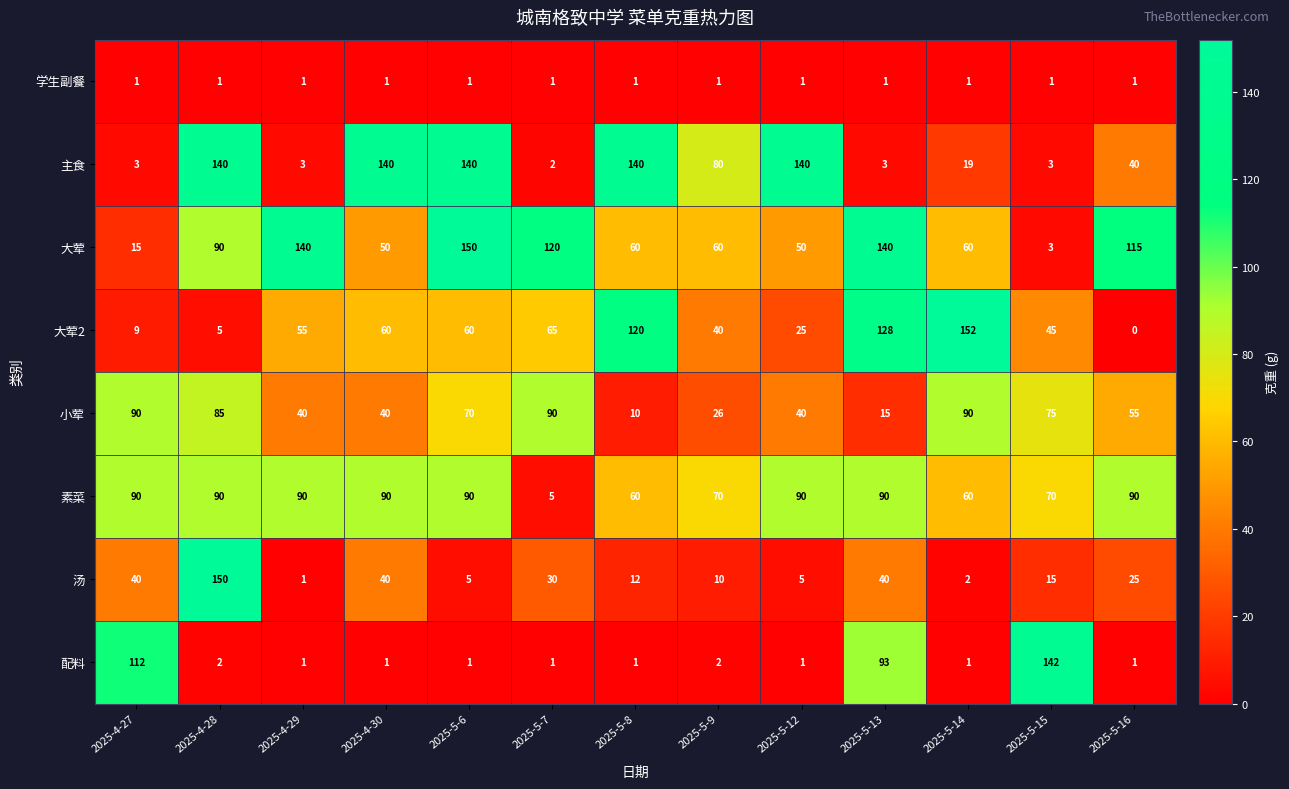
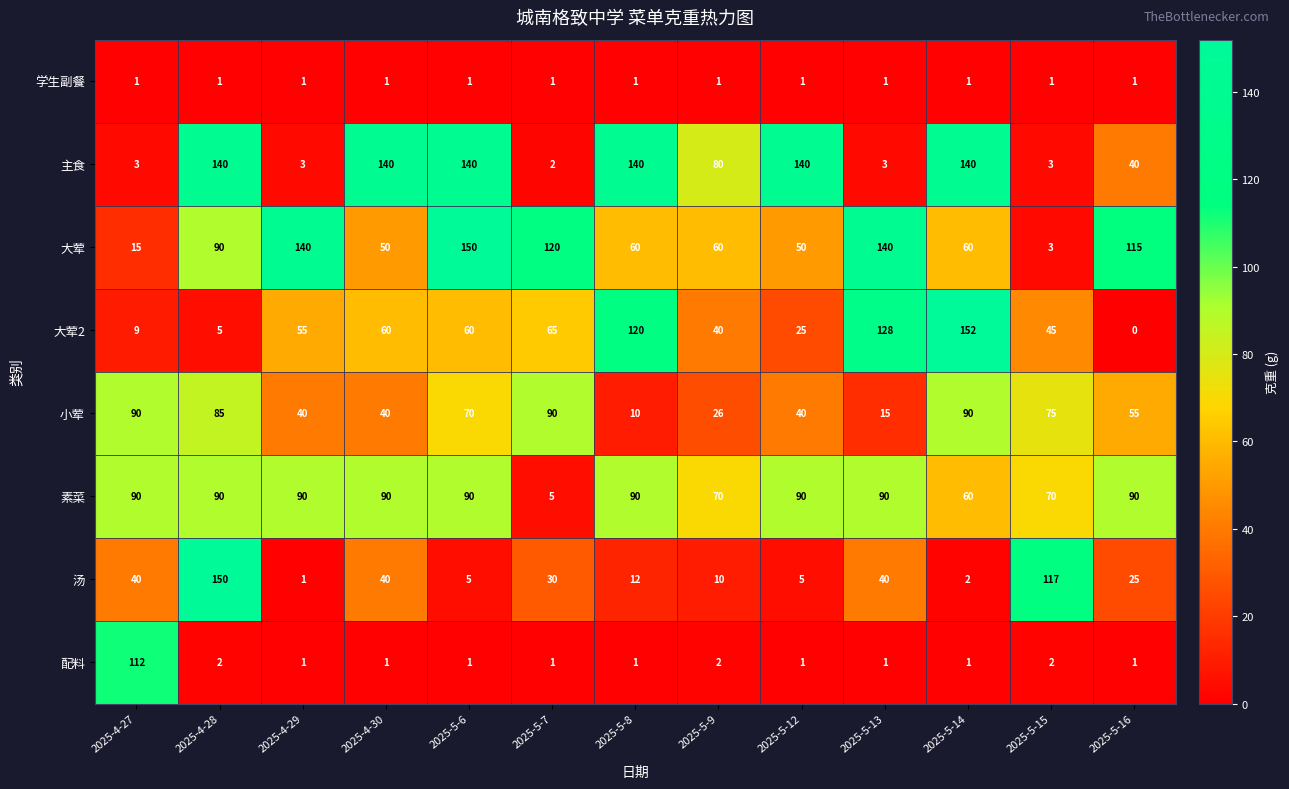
  {
    "学生副餐": {
      "2025-4-27": 1,
      "2025-4-28": 1,
      "2025-4-29": 1,
      "2025-4-30": 1,
      "2025-5-6": 1,
      "2025-5-7": 1,
      "2025-5-8": 1,
      "2025-5-9": 1,
      "2025-5-12": 1,
      "2025-5-13": 1,
      "2025-5-14": 1,
      "2025-5-15": 1,
      "2025-5-16": 1
    },
    "主食": {
      "2025-4-27": 3,
      "2025-4-28": 140,
      "2025-4-29": 3,
      "2025-4-30": 140,
      "2025-5-6": 140,
      "2025-5-7": 2,
      "2025-5-8": 140,
      "2025-5-9": 80,
      "2025-5-12": 140,
      "2025-5-13": 3,
-     "2025-5-14": 19,
+     "2025-5-14": 140,
      "2025-5-15": 3,
      "2025-5-16": 40
    },
    "大荤": {
      "2025-4-27": 15,
      "2025-4-28": 90,
      "2025-4-29": 140,
      "2025-4-30": 50,
      "2025-5-6": 150,
      "2025-5-7": 120,
      "2025-5-8": 60,
      "2025-5-9": 60,
      "2025-5-12": 50,
      "2025-5-13": 140,
      "2025-5-14": 60,
      "2025-5-15": 3,
      "2025-5-16": 115
    },
    "大荤2": {
      "2025-4-27": 9,
      "2025-4-28": 5,
      "2025-4-29": 55,
      "2025-4-30": 60,
      "2025-5-6": 60,
      "2025-5-7": 65,
      "2025-5-8": 120,
      "2025-5-9": 40,
      "2025-5-12": 25,
      "2025-5-13": 128,
      "2025-5-14": 152,
      "2025-5-15": 45,
      "2025-5-16": 0
    },
    "小荤": {
      "2025-4-27": 90,
      "2025-4-28": 85,
      "2025-4-29": 40,
      "2025-4-30": 40,
      "2025-5-6": 70,
      "2025-5-7": 90,
      "2025-5-8": 10,
      "2025-5-9": 26,
      "2025-5-12": 40,
      "2025-5-13": 15,
      "2025-5-14": 90,
      "2025-5-15": 75,
      "2025-5-16": 55
    },
    "素菜": {
      "2025-4-27": 90,
      "2025-4-28": 90,
      "2025-4-29": 90,
      "2025-4-30": 90,
      "2025-5-6": 90,
      "2025-5-7": 5,
-     "2025-5-8": 60,
+     "2025-5-8": 90,
      "2025-5-9": 70,
      "2025-5-12": 90,
      "2025-5-13": 90,
      "2025-5-14": 60,
      "2025-5-15": 70,
      "2025-5-16": 90
    },
    "汤": {
      "2025-4-27": 40,
      "2025-4-28": 150,
      "2025-4-29": 1,
      "2025-4-30": 40,
      "2025-5-6": 5,
      "2025-5-7": 30,
      "2025-5-8": 12,
      "2025-5-9": 10,
      "2025-5-12": 5,
      "2025-5-13": 40,
      "2025-5-14": 2,
-     "2025-5-15": 15,
+     "2025-5-15": 117,
      "2025-5-16": 25
    },
    "配料": {
      "2025-4-27": 112,
      "2025-4-28": 2,
      "2025-4-29": 1,
      "2025-4-30": 1,
      "2025-5-6": 1,
      "2025-5-7": 1,
      "2025-5-8": 1,
      "2025-5-9": 2,
      "2025-5-12": 1,
-     "2025-5-13": 93,
+     "2025-5-13": 1,
      "2025-5-14": 1,
-     "2025-5-15": 142,
+     "2025-5-15": 2,
      "2025-5-16": 1
    }
  }
